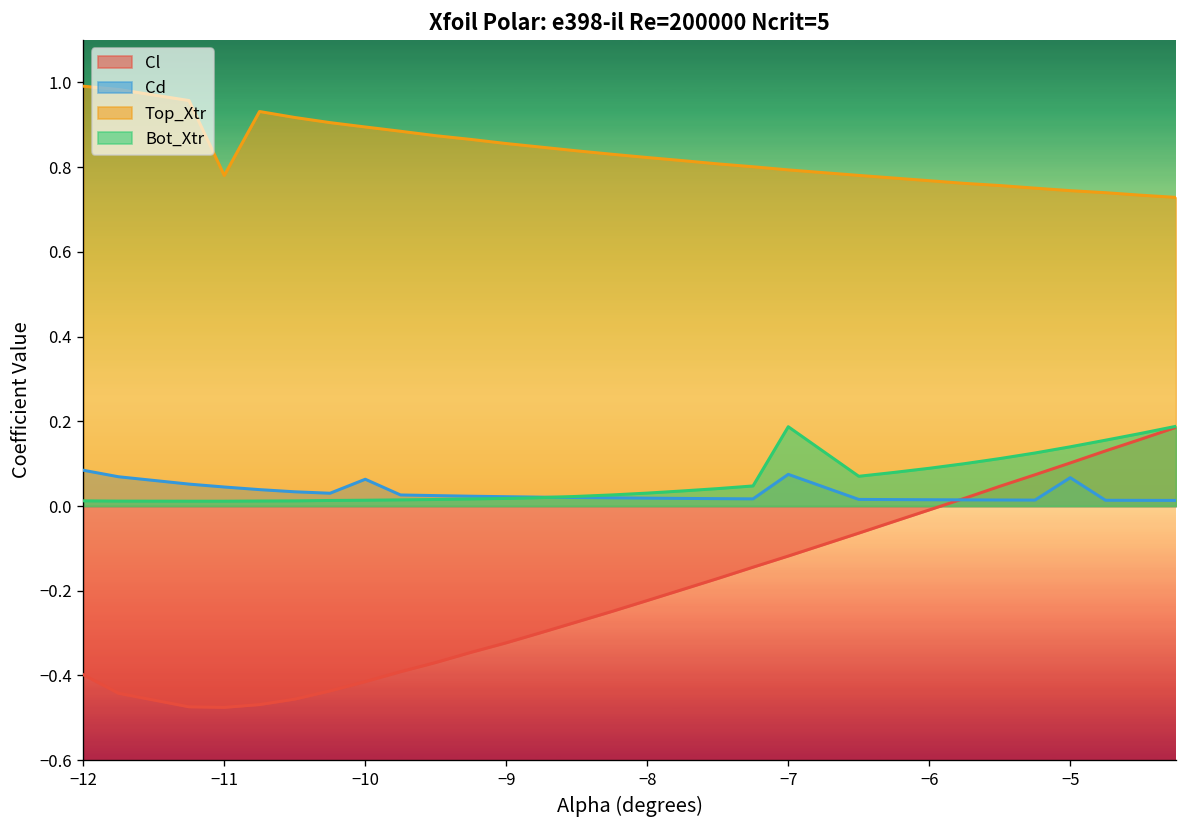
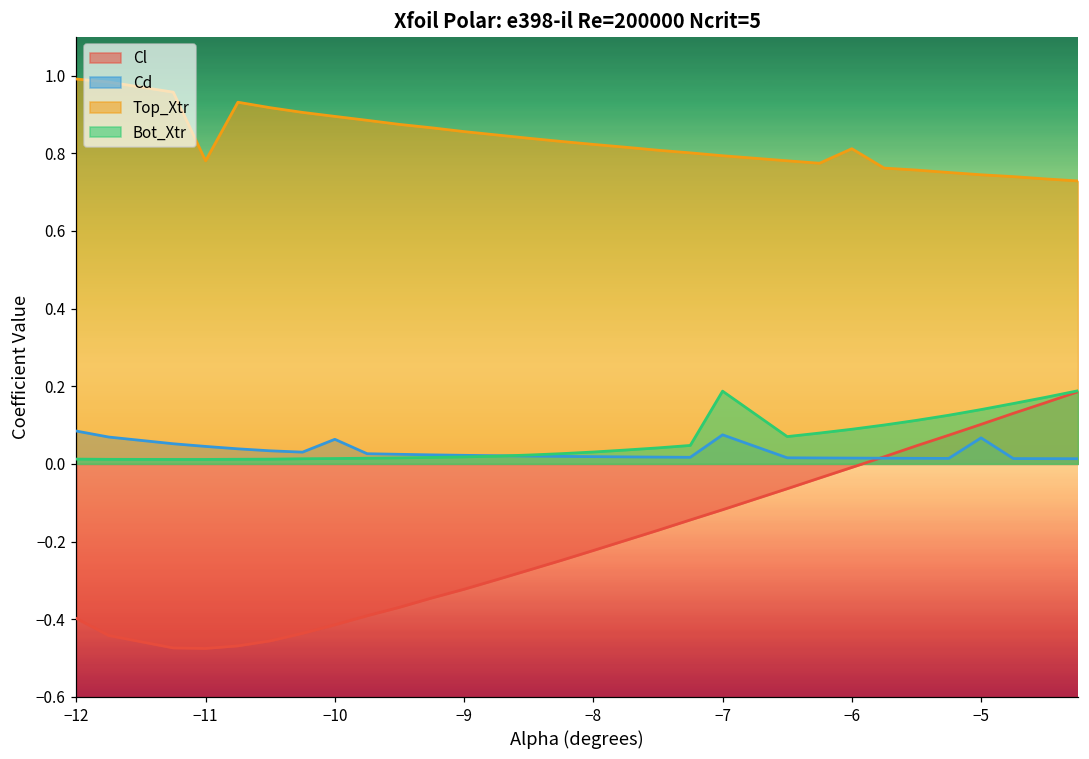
  {
    "Cd": {
      "−12": 0.08,
      "−11": 0.04,
      "−10": 0.06,
      "−8": 0.02,
      "−7": 0.07,
      "−6": 0.01,
      "−5": 0.07
    },
    "Top_Xtr": {
      "−12": 0.99,
      "−11": 0.78,
      "−10": 0.89,
      "−9": 0.86,
      "−8": 0.82,
      "−7": 0.79,
-     "−6": 0.77,
+     "−6": 0.81,
      "−5": 0.74
    },
    "Bot_Xtr": {
      "−12": 0.01,
      "−11": 0.01,
      "−10": 0.01,
      "−8": 0.03,
      "−7": 0.19,
      "−6": 0.09,
      "−5": 0.14
    }
  }
